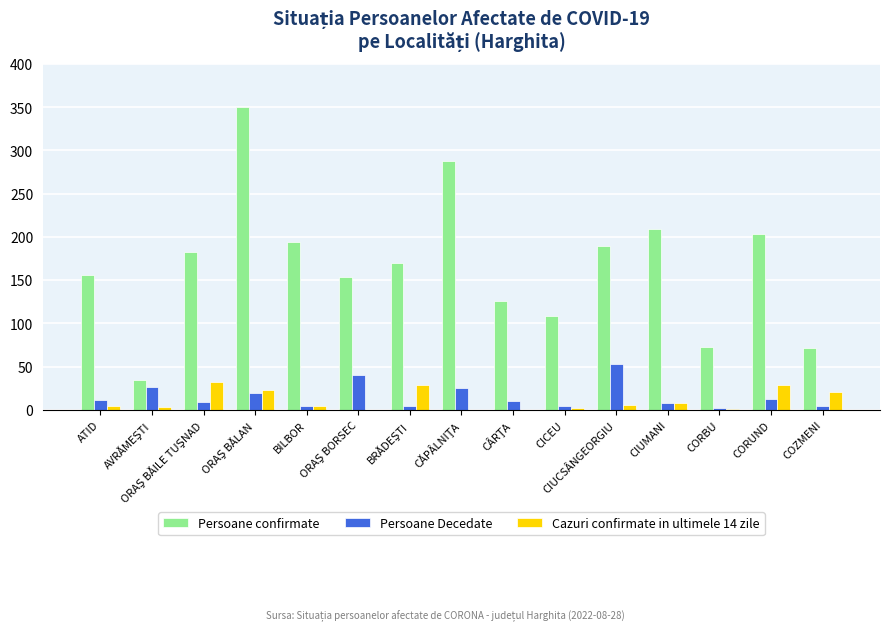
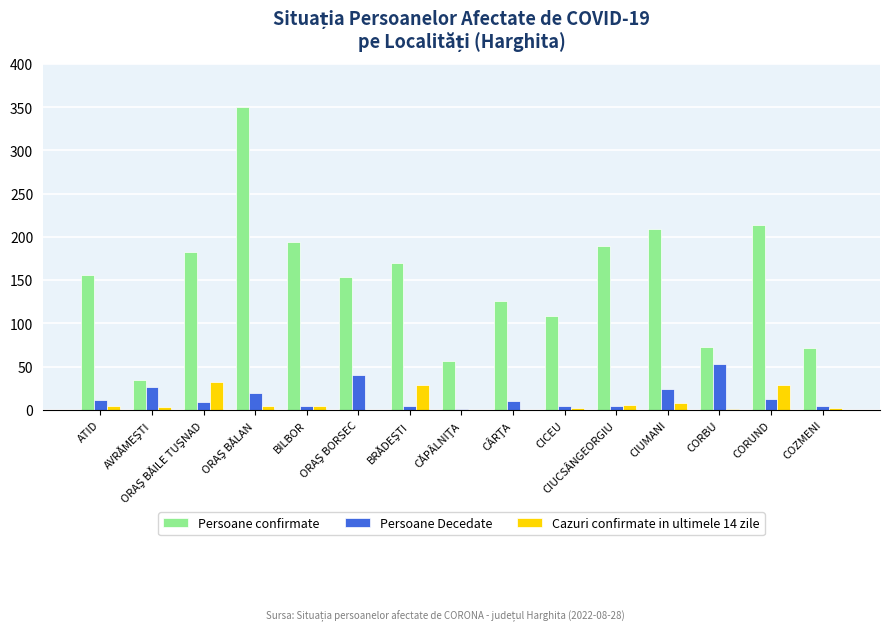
  {
    "Persoane confirmate": {
      "ATID": 160,
      "AVRĂMEŞTI": 30,
      "ORAŞ BĂILE TUŞNAD": 180,
      "ORAŞ BĂLAN": 350,
      "BILBOR": 190,
      "ORAŞ BORSEC": 150,
      "BRĂDEŞTI": 170,
-     "CĂPÂLNIŢA": 290,
+     "CĂPÂLNIŢA": 60,
      "CÂRŢA": 130,
      "CICEU": 110,
      "CIUCSÂNGEORGIU": 190,
      "CIUMANI": 210,
      "CORBU": 70,
-     "CORUND": 200,
+     "CORUND": 210,
      "COZMENI": 70
    },
    "Persoane Decedate": {
      "ATID": 10,
      "AVRĂMEŞTI": 30,
      "ORAŞ BĂILE TUŞNAD": 10,
      "ORAŞ BĂLAN": 20,
      "BILBOR": 10,
      "ORAŞ BORSEC": 40,
      "BRĂDEŞTI": 10,
-     "CĂPÂLNIŢA": 30,
+     "CĂPÂLNIŢA": 0,
      "CÂRŢA": 10,
      "CICEU": 10,
-     "CIUCSÂNGEORGIU": 50,
-     "CIUMANI": 10,
-     "CORBU": 0,
+     "CIUCSÂNGEORGIU": 0,
+     "CIUMANI": 20,
+     "CORBU": 50,
      "CORUND": 10,
      "COZMENI": 0
    },
    "Cazuri confirmate in ultimele 14 zile": {
      "ATID": 0,
      "AVRĂMEŞTI": 0,
      "ORAŞ BĂILE TUŞNAD": 30,
-     "ORAŞ BĂLAN": 20,
+     "ORAŞ BĂLAN": 10,
      "BILBOR": 10,
      "ORAŞ BORSEC": 0,
      "BRĂDEŞTI": 30,
      "CĂPÂLNIŢA": 0,
      "CÂRŢA": 0,
      "CIUCSÂNGEORGIU": 10,
      "CIUMANI": 10,
      "CORUND": 30,
-     "COZMENI": 20
+     "COZMENI": 0
    }
  }
